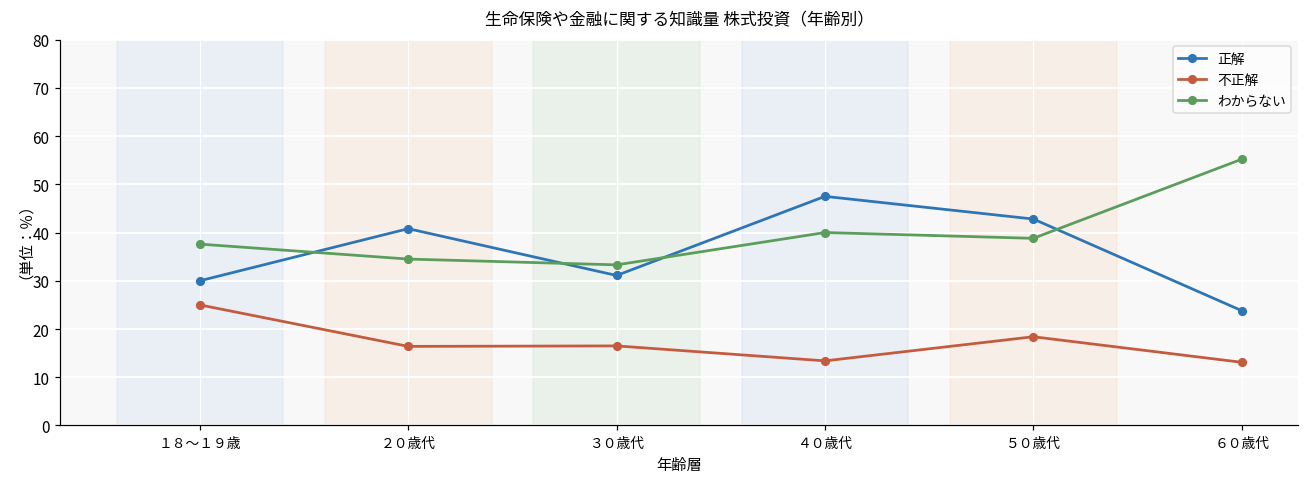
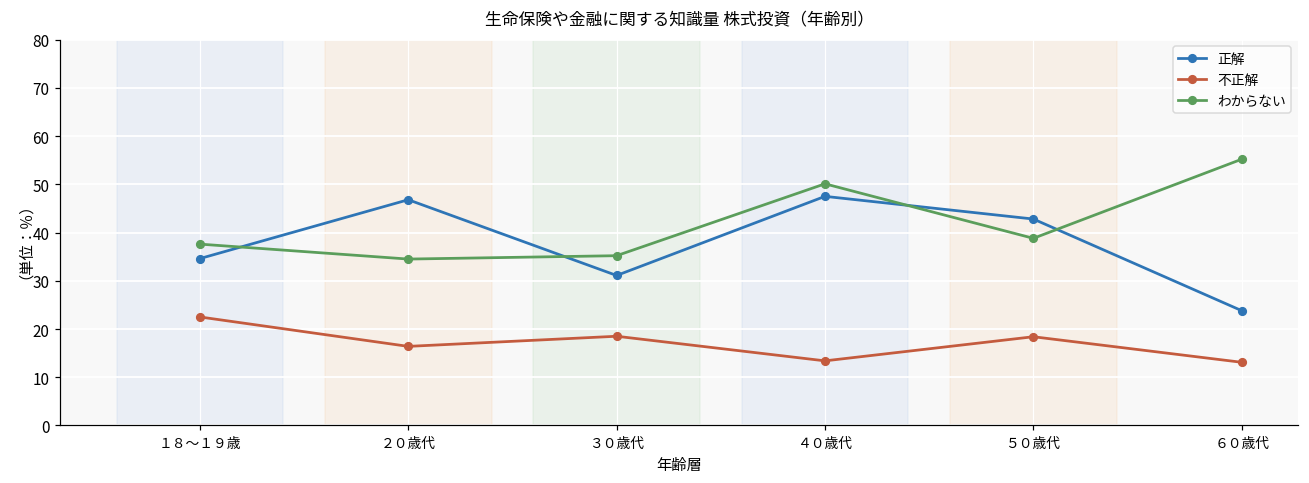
  {
    "正解": {
-     "１８～１９歳": 30,
-     "２０歳代": 41,
+     "１８～１９歳": 35,
+     "２０歳代": 47,
      "３０歳代": 31,
      "４０歳代": 48,
      "５０歳代": 43,
      "６０歳代": 24
    },
    "不正解": {
-     "１８～１９歳": 25,
+     "１８～１９歳": 23,
      "２０歳代": 16,
-     "３０歳代": 17,
+     "３０歳代": 19,
      "４０歳代": 13,
      "５０歳代": 18,
      "６０歳代": 13
    },
    "わからない": {
      "１８～１９歳": 38,
      "２０歳代": 35,
-     "３０歳代": 33,
-     "４０歳代": 40,
+     "３０歳代": 35,
+     "４０歳代": 50,
      "５０歳代": 39,
      "６０歳代": 55
    }
  }
